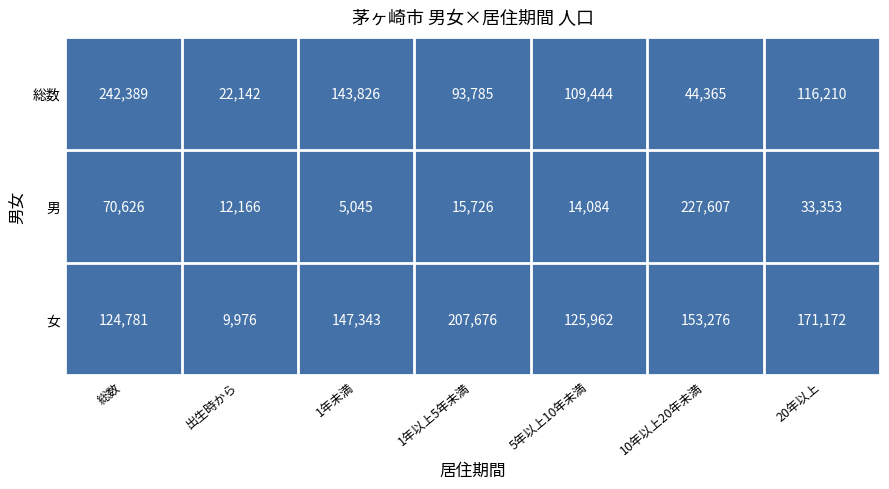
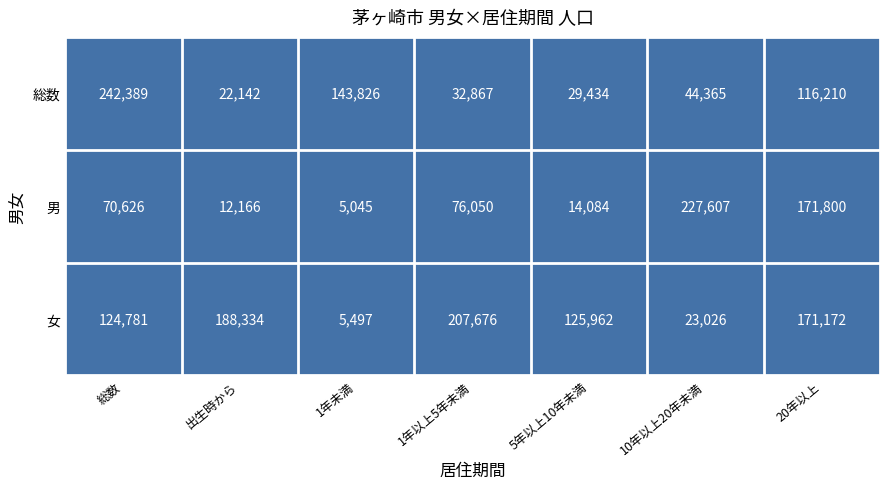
  {
    "総数": {
      "総数": "242,389",
      "出生時から": "22,142",
      "1年未満": "143,826",
-     "1年以上5年未満": "93,785",
-     "5年以上10年未満": "109,444",
+     "1年以上5年未満": "32,867",
+     "5年以上10年未満": "29,434",
      "10年以上20年未満": "44,365",
      "20年以上": "116,210"
    },
    "男": {
      "総数": "70,626",
      "出生時から": "12,166",
      "1年未満": "5,045",
-     "1年以上5年未満": "15,726",
+     "1年以上5年未満": "76,050",
      "5年以上10年未満": "14,084",
      "10年以上20年未満": "227,607",
-     "20年以上": "33,353"
+     "20年以上": "171,800"
    },
    "女": {
      "総数": "124,781",
-     "出生時から": "9,976",
-     "1年未満": "147,343",
+     "出生時から": "188,334",
+     "1年未満": "5,497",
      "1年以上5年未満": "207,676",
      "5年以上10年未満": "125,962",
-     "10年以上20年未満": "153,276",
+     "10年以上20年未満": "23,026",
      "20年以上": "171,172"
    }
  }
